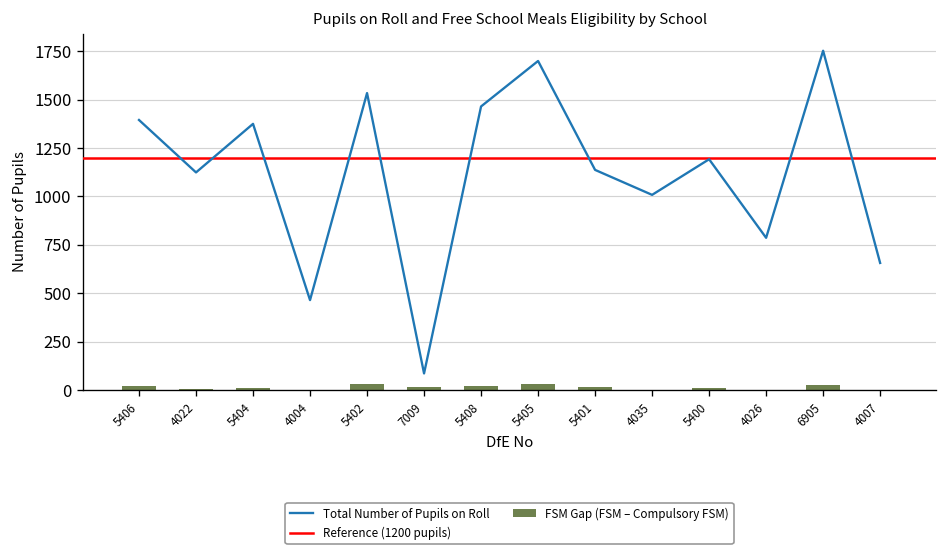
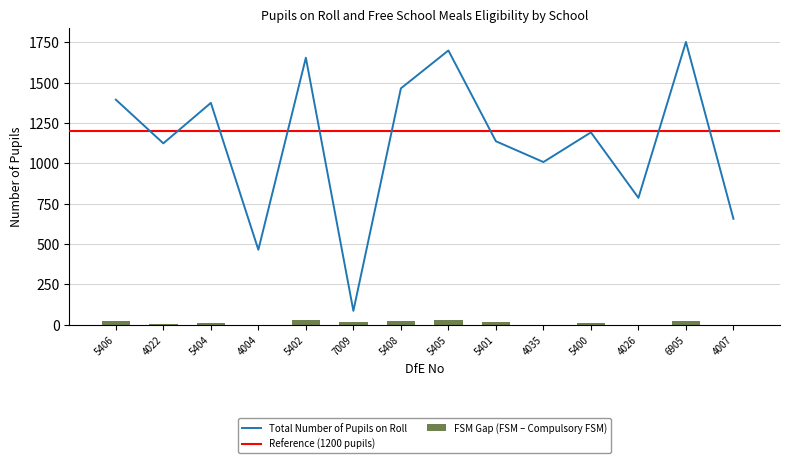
  {
    "Total Number of Pupils on Roll": {
      "5406": 1400,
      "4022": 1120,
      "5404": 1380,
      "4004": 460,
-     "5402": 1530,
+     "5402": 1660,
      "7009": 90,
      "5408": 1470,
      "5405": 1700,
      "5401": 1140,
      "4035": 1010,
      "5400": 1190,
      "4026": 790,
      "6905": 1750,
      "4007": 660
    },
    "FSM Gap (FSM – Compulsory FSM)": {
      "5406": 20,
      "4004": 0,
      "5402": 30,
      "7009": 20,
      "5408": 20,
      "5405": 30,
      "4035": 0,
      "4026": 0,
      "6905": 20,
      "4007": 0
    }
  }
